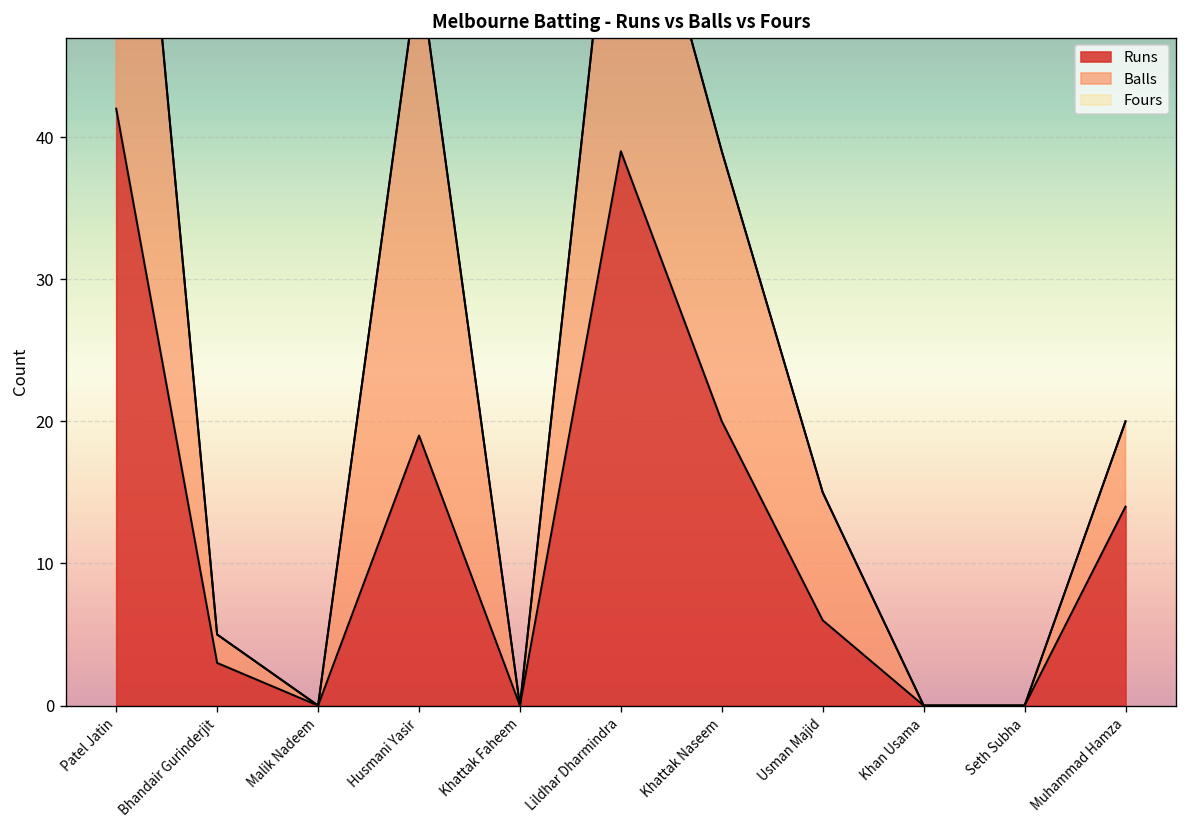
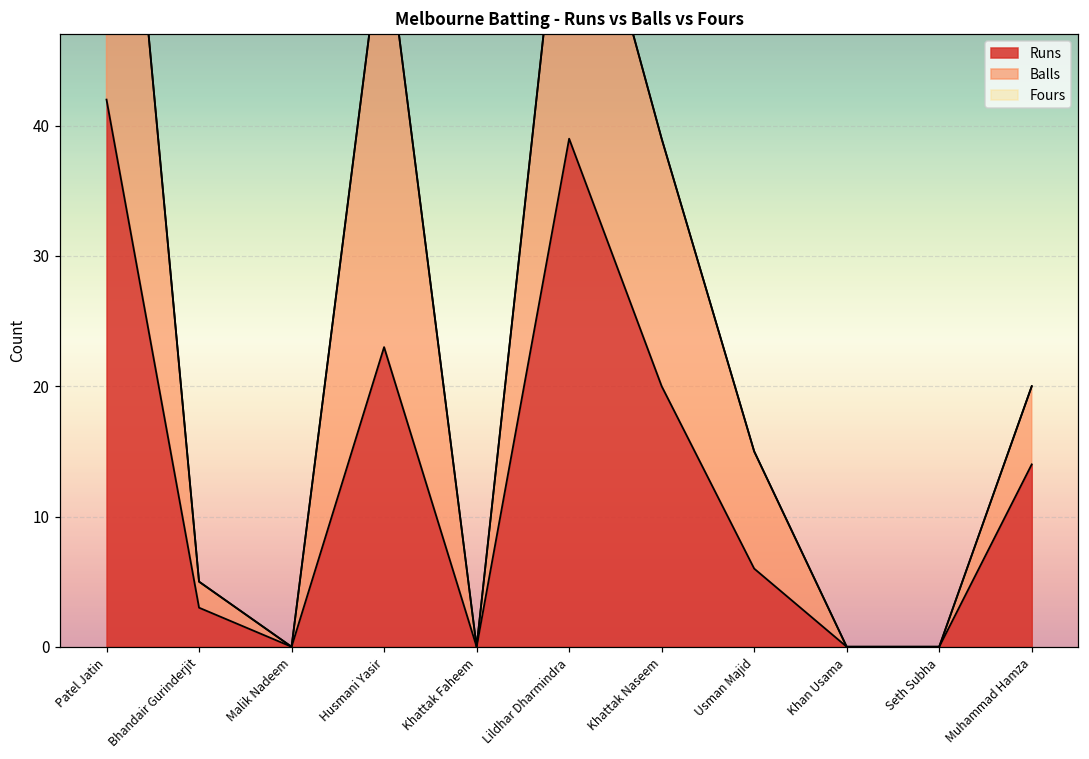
  {
    "Runs": {
      "Patel Jatin": 42,
      "Bhandair Gurinderjit": 3,
-     "Husmani Yasir": 19,
+     "Husmani Yasir": 23,
      "Lildhar Dharmindra": 39,
      "Khattak Naseem": 20,
      "Usman Majid": 6,
      "Muhammad Hamza": 14
    }
  }
